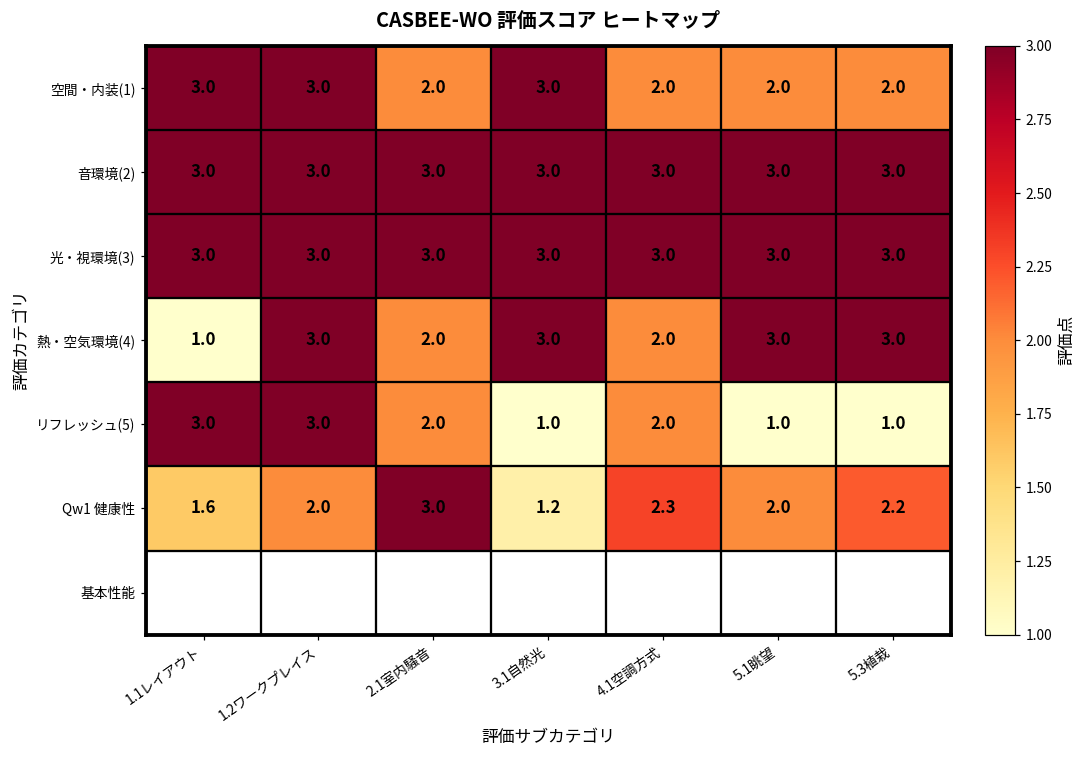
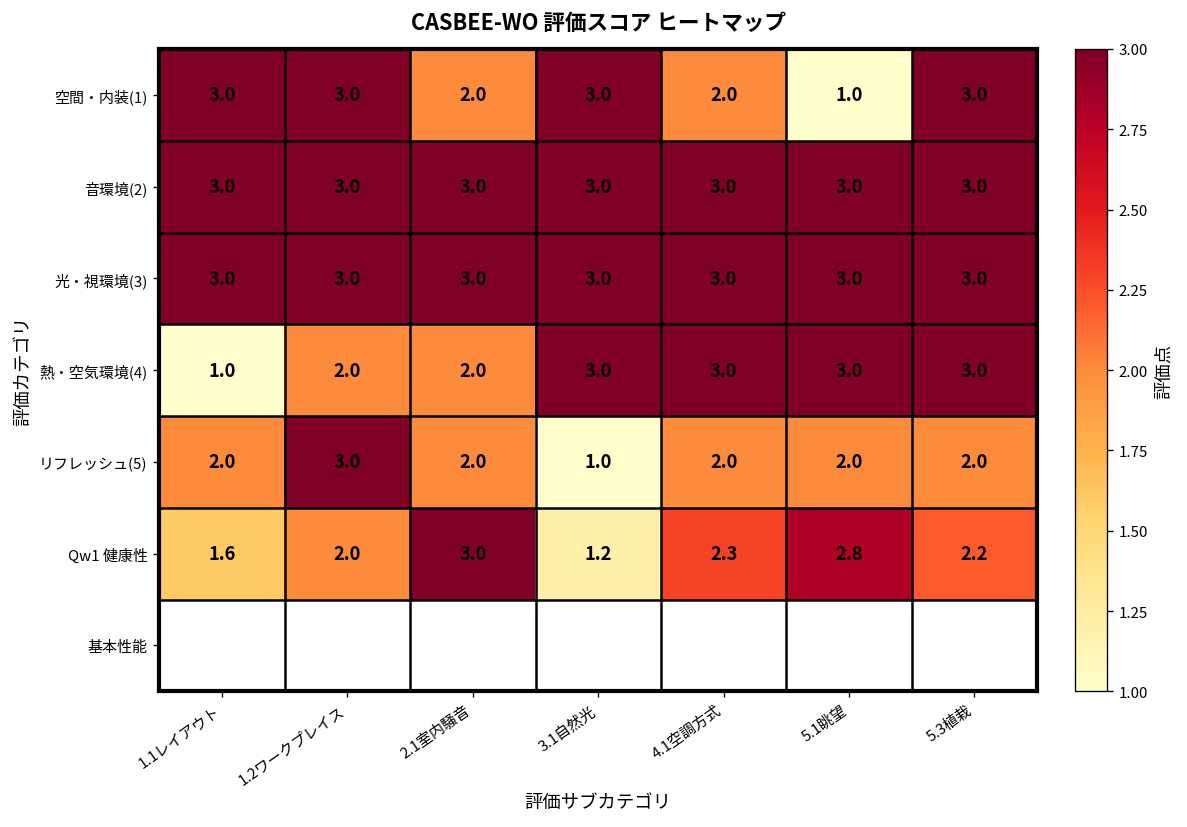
  {
    "空間・内装(1)": {
      "1.1レイアウト": 3.0,
      "1.2ワークプレイス": 3.0,
      "2.1室内騒音": 2.0,
      "3.1自然光": 3.0,
      "4.1空調方式": 2.0,
-     "5.1眺望": 2.0,
-     "5.3植栽": 2.0
+     "5.1眺望": 1.0,
+     "5.3植栽": 3.0
    },
    "音環境(2)": {
      "1.1レイアウト": 3.0,
      "1.2ワークプレイス": 3.0,
      "2.1室内騒音": 3.0,
      "3.1自然光": 3.0,
      "4.1空調方式": 3.0,
      "5.1眺望": 3.0,
      "5.3植栽": 3.0
    },
    "光・視環境(3)": {
      "1.1レイアウト": 3.0,
      "1.2ワークプレイス": 3.0,
      "2.1室内騒音": 3.0,
      "3.1自然光": 3.0,
      "4.1空調方式": 3.0,
      "5.1眺望": 3.0,
      "5.3植栽": 3.0
    },
    "熱・空気環境(4)": {
      "1.1レイアウト": 1.0,
-     "1.2ワークプレイス": 3.0,
+     "1.2ワークプレイス": 2.0,
      "2.1室内騒音": 2.0,
      "3.1自然光": 3.0,
-     "4.1空調方式": 2.0,
+     "4.1空調方式": 3.0,
      "5.1眺望": 3.0,
      "5.3植栽": 3.0
    },
    "リフレッシュ(5)": {
-     "1.1レイアウト": 3.0,
+     "1.1レイアウト": 2.0,
      "1.2ワークプレイス": 3.0,
      "2.1室内騒音": 2.0,
      "3.1自然光": 1.0,
      "4.1空調方式": 2.0,
-     "5.1眺望": 1.0,
-     "5.3植栽": 1.0
+     "5.1眺望": 2.0,
+     "5.3植栽": 2.0
    },
    "Qw1 健康性": {
      "1.1レイアウト": 1.6,
      "1.2ワークプレイス": 2.0,
      "2.1室内騒音": 3.0,
      "3.1自然光": 1.2,
      "4.1空調方式": 2.3,
-     "5.1眺望": 2.0,
+     "5.1眺望": 2.8,
      "5.3植栽": 2.2
    }
  }
